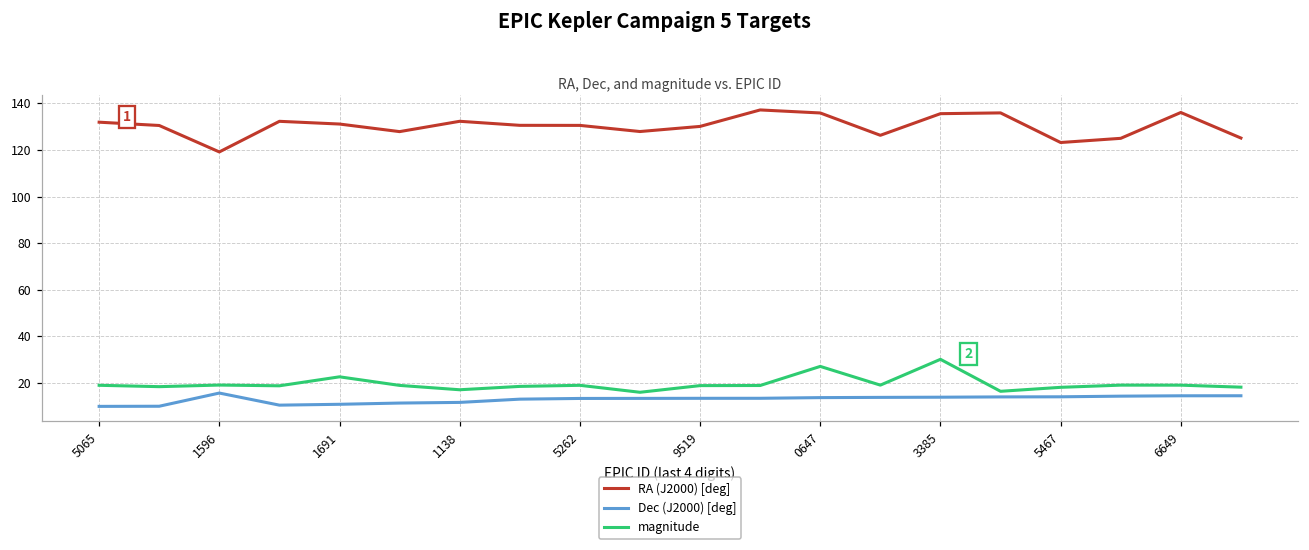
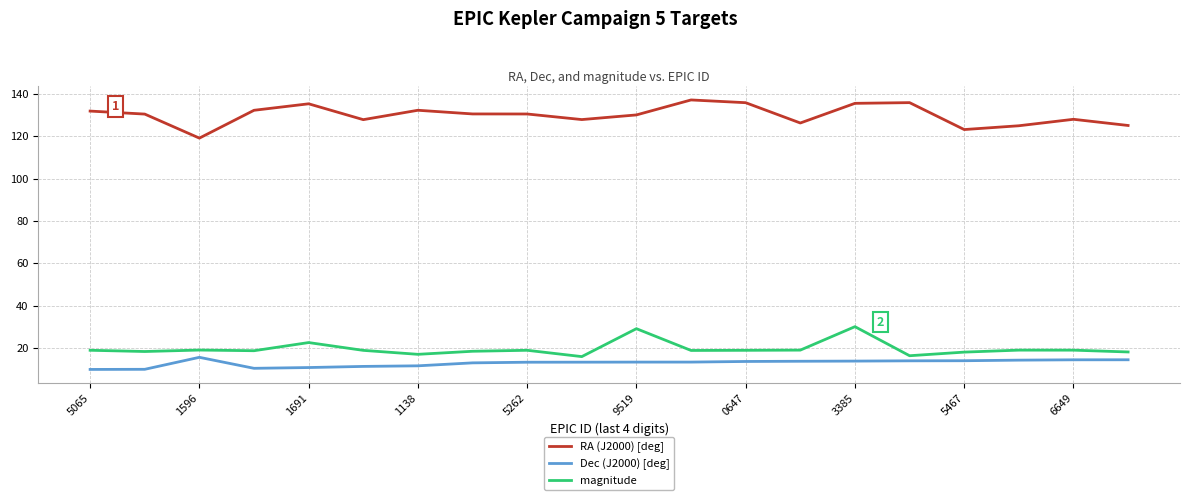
  {
    "RA (J2000) [deg]": {
      "1596": 119,
-     "1691": 131,
+     "1691": 135,
      "1138": 132,
      "5262": 131,
      "9519": 130,
      "0647": 136,
      "3385": 136,
      "5467": 123,
-     "6649": 136
+     "6649": 128
    },
    "Dec (J2000) [deg]": {
      "5065": 10,
      "1596": 16,
      "1691": 11,
      "1138": 12,
      "5262": 13,
      "9519": 13,
      "0647": 14,
      "3385": 14,
      "5467": 14,
      "6649": 14
    },
    "magnitude": {
      "5065": 19,
      "1596": 19,
      "1691": 23,
      "1138": 17,
      "5262": 19,
-     "9519": 19,
-     "0647": 27,
+     "9519": 29,
+     "0647": 19,
      "5467": 18,
      "6649": 19
    }
  }
